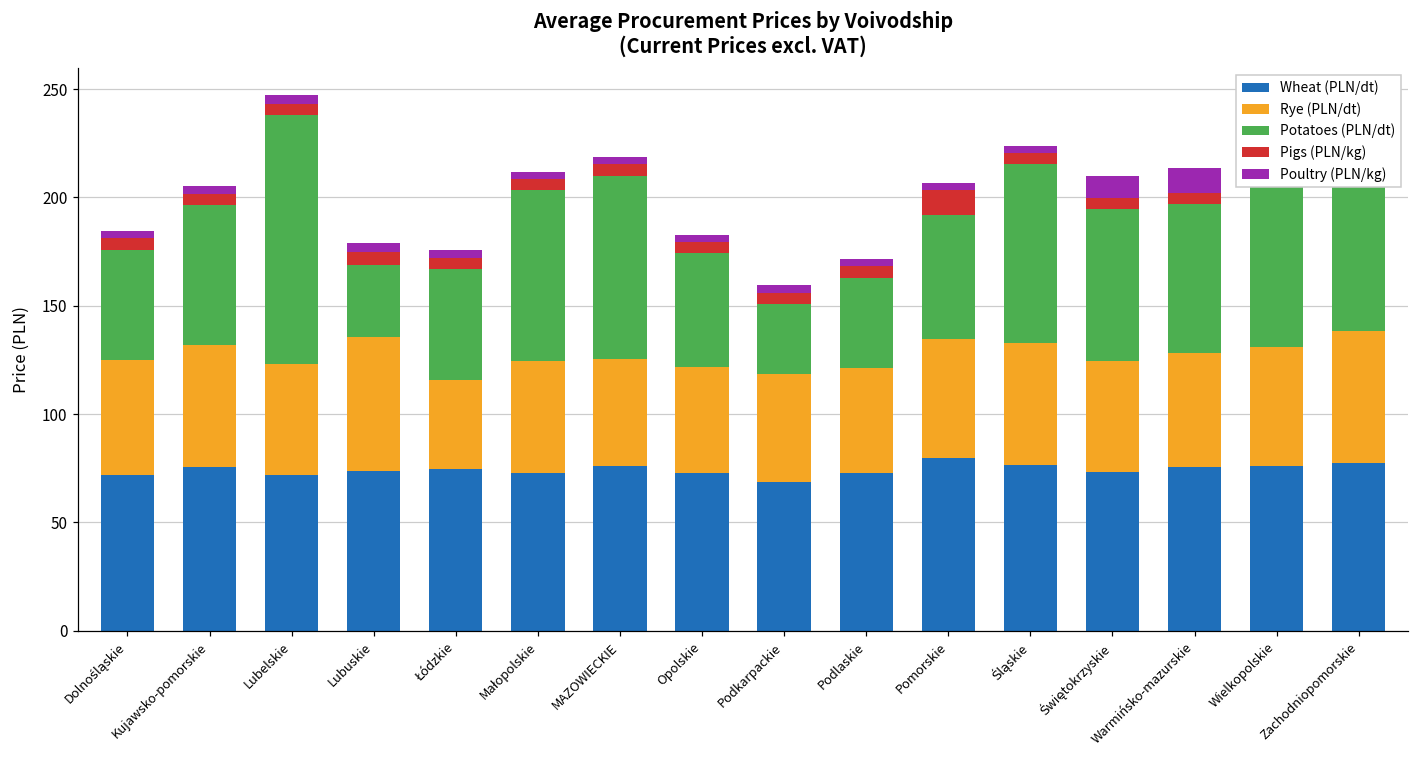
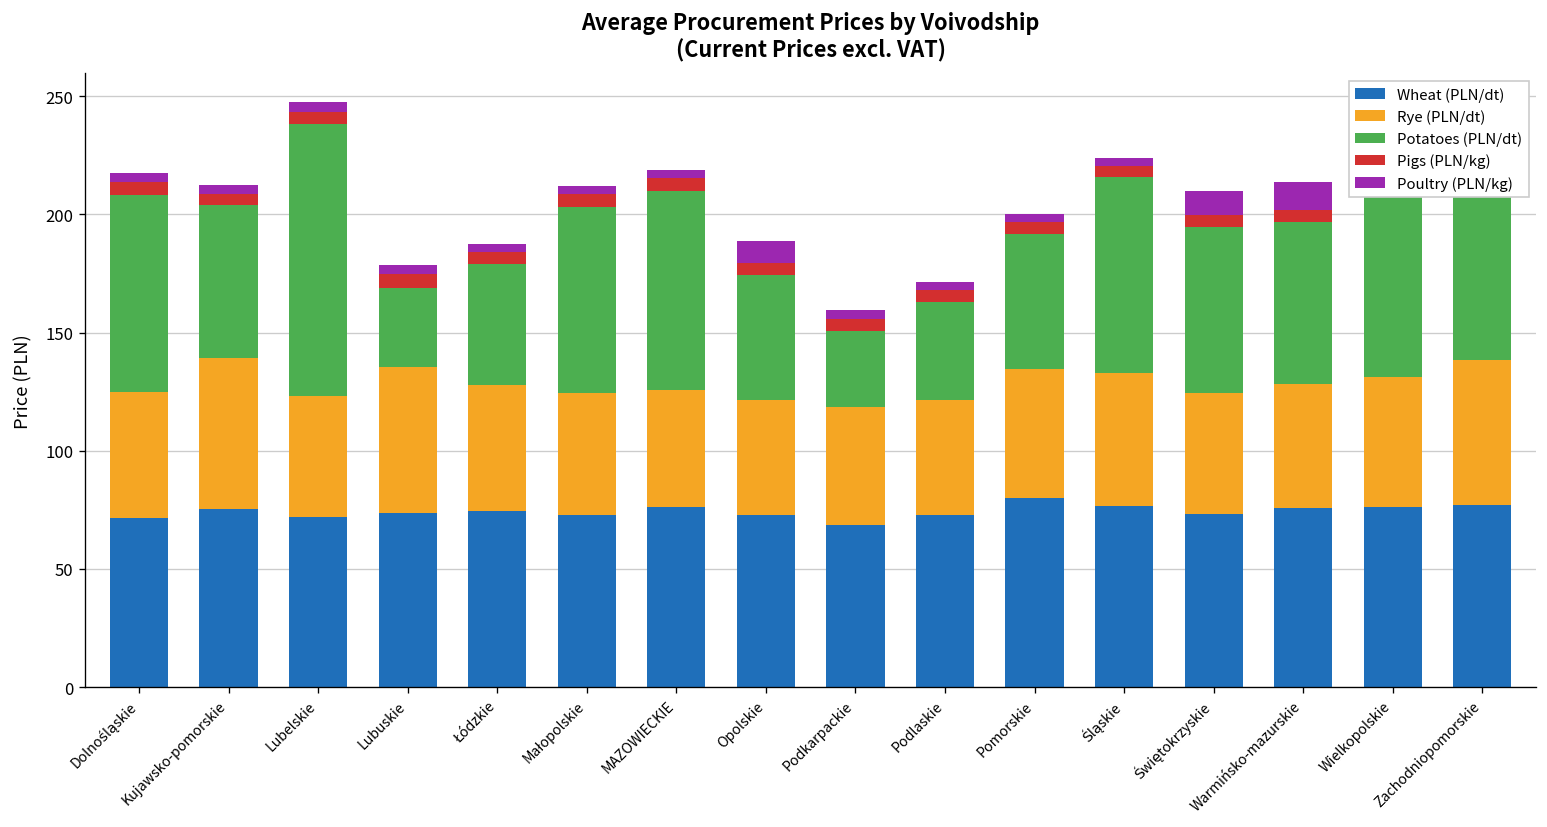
  {
    "Wheat (PLN/dt)": {
      "Dolnośląskie": 72,
      "Kujawsko-pomorskie": 76,
      "Lubelskie": 72,
      "Lubuskie": 74,
      "Łódzkie": 75,
      "Małopolskie": 73,
      "MAZOWIECKIE": 76,
      "Opolskie": 73,
      "Podkarpackie": 68,
      "Podlaskie": 73,
      "Pomorskie": 80,
      "Śląskie": 76,
      "Świętokrzyskie": 73,
      "Warmińsko-mazurskie": 76,
      "Wielkopolskie": 76,
      "Zachodniopomorskie": 77
    },
    "Rye (PLN/dt)": {
      "Dolnośląskie": 53,
-     "Kujawsko-pomorskie": 56,
+     "Kujawsko-pomorskie": 64,
      "Lubelskie": 51,
      "Lubuskie": 62,
-     "Łódzkie": 41,
+     "Łódzkie": 53,
      "Małopolskie": 52,
      "MAZOWIECKIE": 50,
      "Opolskie": 49,
      "Podkarpackie": 50,
      "Podlaskie": 49,
      "Pomorskie": 55,
      "Śląskie": 56,
      "Świętokrzyskie": 51,
      "Warmińsko-mazurskie": 53,
      "Wielkopolskie": 55,
      "Zachodniopomorskie": 61
    },
    "Potatoes (PLN/dt)": {
-     "Dolnośląskie": 51,
+     "Dolnośląskie": 83,
      "Kujawsko-pomorskie": 65,
      "Lubelskie": 115,
      "Lubuskie": 34,
      "Łódzkie": 51,
      "Małopolskie": 79,
      "MAZOWIECKIE": 84,
      "Opolskie": 53,
      "Podkarpackie": 32,
      "Podlaskie": 42,
      "Pomorskie": 57,
      "Śląskie": 83,
      "Świętokrzyskie": 70,
      "Warmińsko-mazurskie": 69
    },
    "Pigs (PLN/kg)": {
      "Dolnośląskie": 6,
      "Kujawsko-pomorskie": 5,
      "Lubelskie": 5,
      "Lubuskie": 6,
      "Łódzkie": 5,
      "Małopolskie": 5,
      "MAZOWIECKIE": 5,
      "Opolskie": 5,
      "Podkarpackie": 5,
      "Podlaskie": 5,
-     "Pomorskie": 11,
+     "Pomorskie": 5,
      "Śląskie": 5,
      "Świętokrzyskie": 5,
      "Warmińsko-mazurskie": 5
    },
    "Poultry (PLN/kg)": {
      "Dolnośląskie": 3,
      "Kujawsko-pomorskie": 4,
      "Lubelskie": 4,
      "Lubuskie": 4,
      "Łódzkie": 4,
      "Małopolskie": 3,
      "MAZOWIECKIE": 3,
-     "Opolskie": 3,
+     "Opolskie": 9,
      "Podkarpackie": 4,
      "Podlaskie": 3,
      "Pomorskie": 3,
      "Śląskie": 3,
      "Świętokrzyskie": 10,
      "Warmińsko-mazurskie": 12
    }
  }
